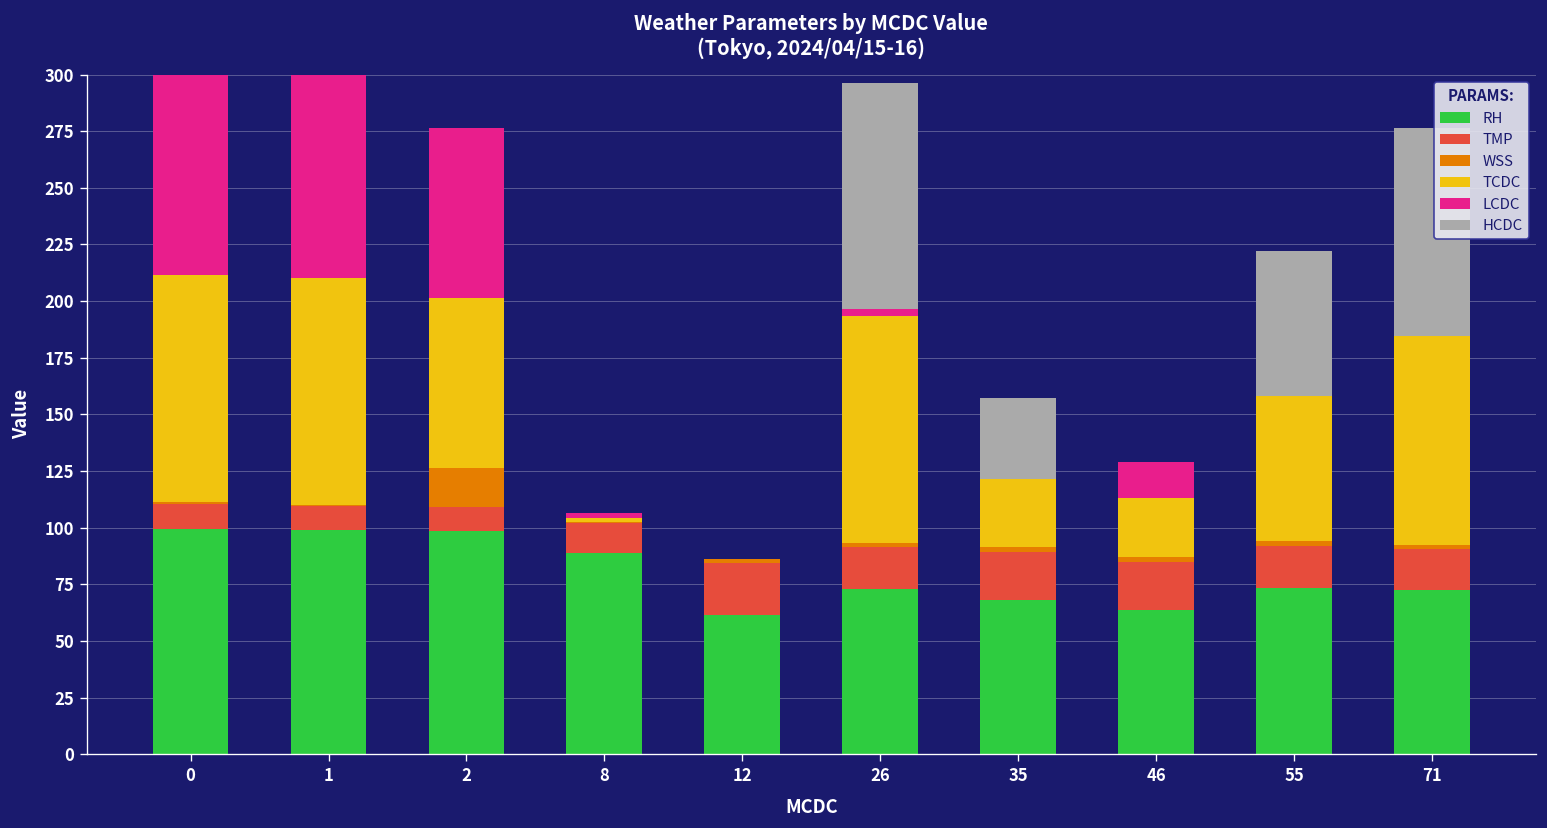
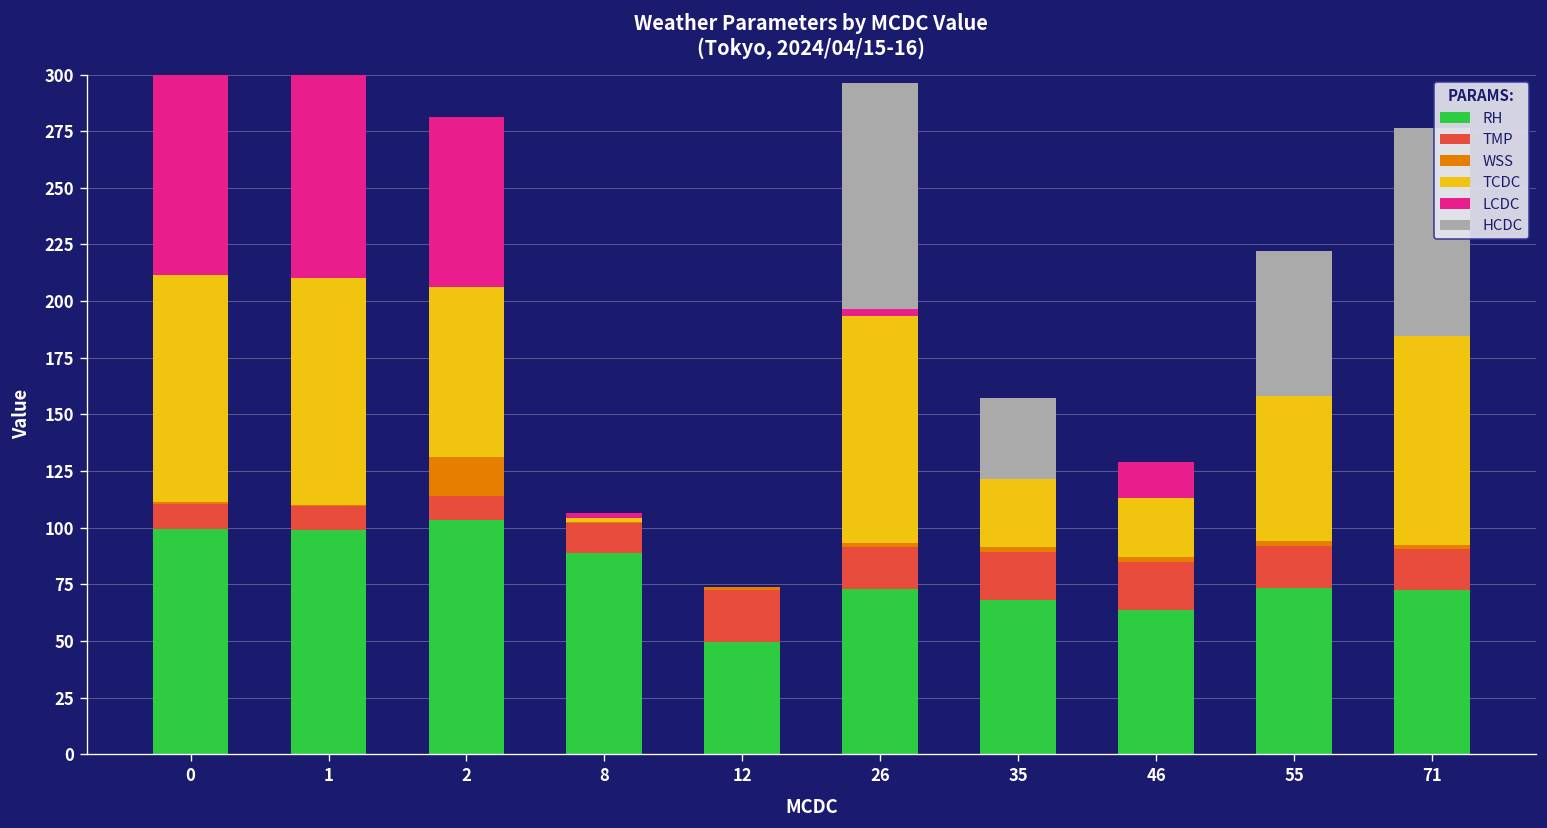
  {
    "RH": {
      "0": 99,
      "1": 99,
-     "2": 99,
+     "2": 103,
      "8": 89,
-     "12": 61,
+     "12": 49,
      "26": 73,
      "35": 68,
      "46": 64,
      "55": 73,
      "71": 73
    },
    "TMP": {
      "0": 11,
      "1": 11,
      "2": 11,
      "8": 13,
      "12": 23,
      "26": 18,
      "35": 21,
      "46": 21,
      "55": 19,
      "71": 18
    },
    "WSS": {
      "2": 17,
      "12": 2,
      "26": 2,
      "35": 2,
      "46": 2,
      "55": 2,
      "71": 2
    },
    "TCDC": {
      "0": 100,
      "1": 100,
      "2": 75,
      "8": 2,
      "12": 0,
      "26": 100,
      "35": 30,
      "46": 26,
      "55": 64,
      "71": 92
    },
    "LCDC": {
      "2": 75,
      "8": 2,
      "12": 0,
      "26": 3,
      "35": 0,
      "46": 16,
      "55": 0,
      "71": 0
    },
    "HCDC": {
      "2": 0,
      "8": 0,
      "12": 0,
      "26": 100,
      "35": 36,
      "46": 0,
      "55": 64,
      "71": 92
    }
  }
